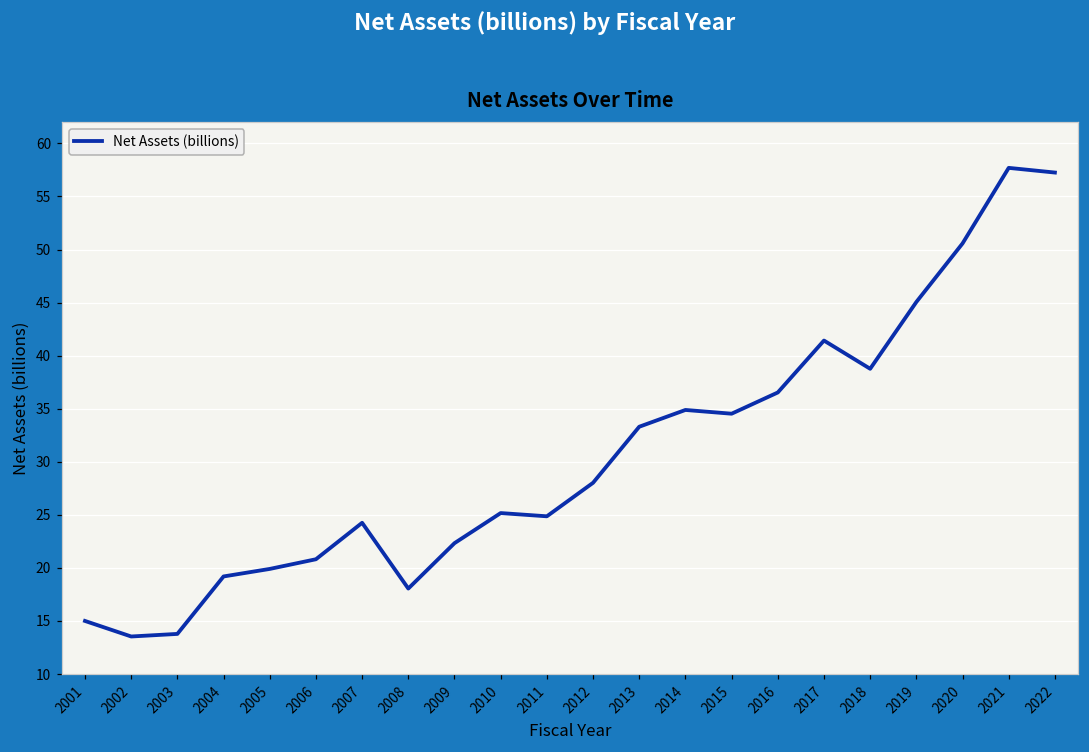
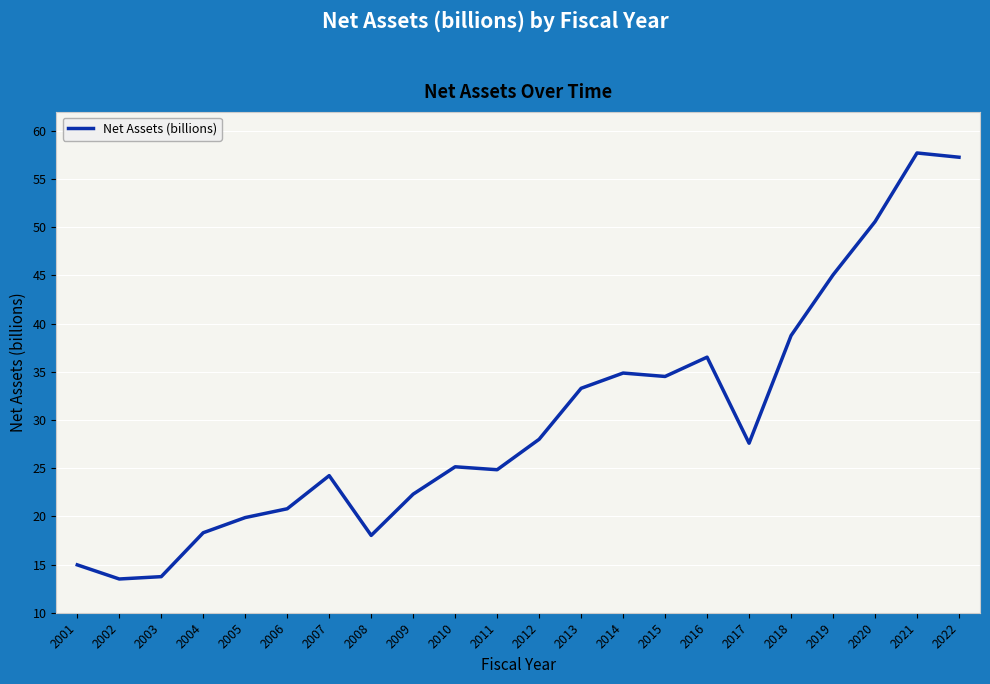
  {
    "2001": 15,
    "2002": 14,
    "2003": 14,
-   "2004": 19,
+   "2004": 18,
    "2005": 20,
    "2006": 21,
    "2007": 24,
    "2008": 18,
    "2009": 22,
    "2010": 25,
    "2011": 25,
    "2012": 28,
    "2013": 33,
    "2014": 35,
    "2015": 35,
    "2016": 37,
-   "2017": 41,
+   "2017": 28,
    "2018": 39,
    "2019": 45,
    "2020": 51,
    "2021": 58,
    "2022": 57
  }
